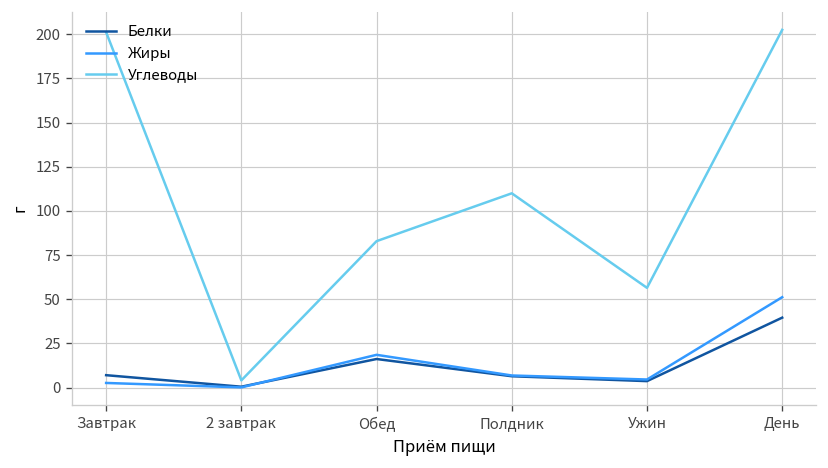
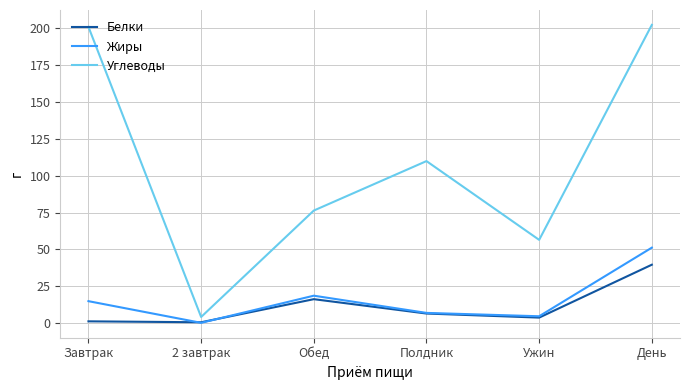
  {
    "Белки": {
-     "Завтрак": 7,
+     "Завтрак": 1,
      "Обед": 16,
      "День": 40
    },
    "Жиры": {
-     "Завтрак": 3,
+     "Завтрак": 15,
      "Обед": 19,
      "День": 51
    },
    "Углеводы": {
      "Завтрак": 201,
      "2 завтрак": 4,
-     "Обед": 83,
+     "Обед": 76,
      "Полдник": 110,
      "Ужин": 56,
      "День": 202
    }
  }
